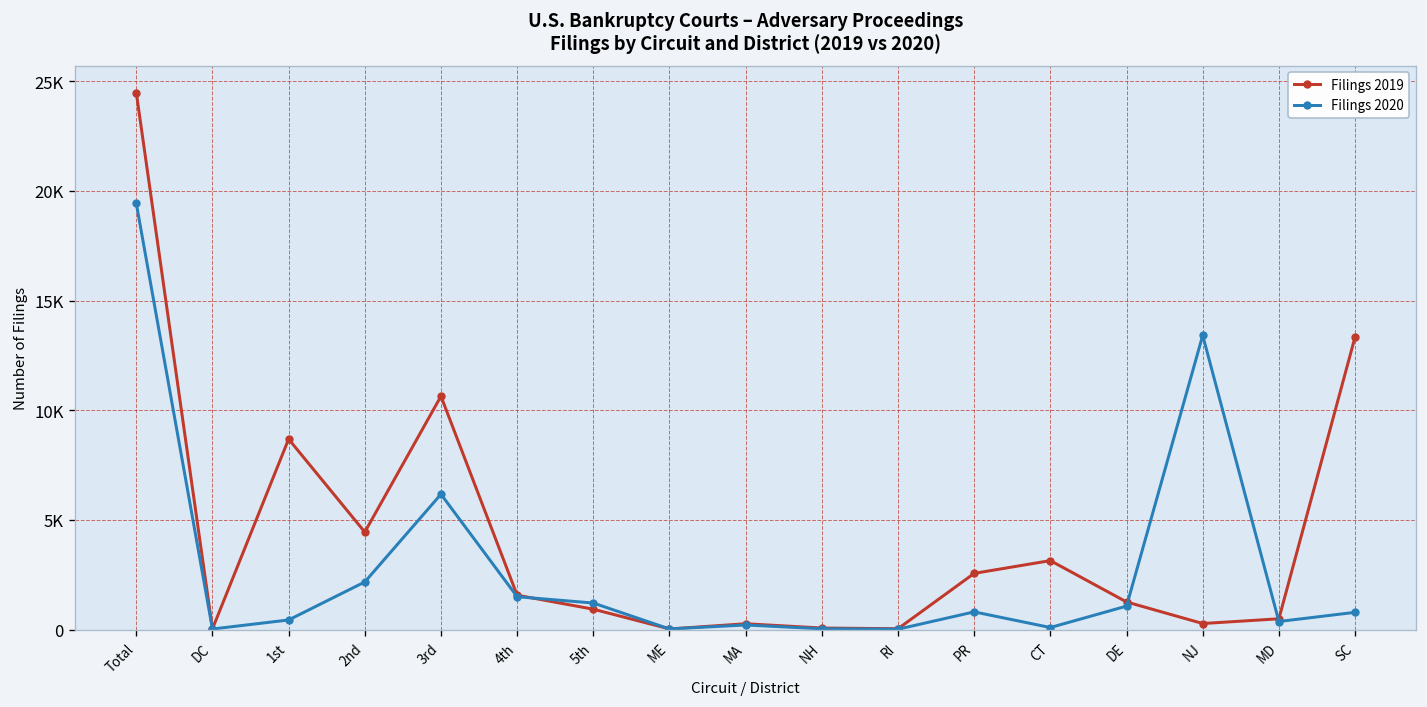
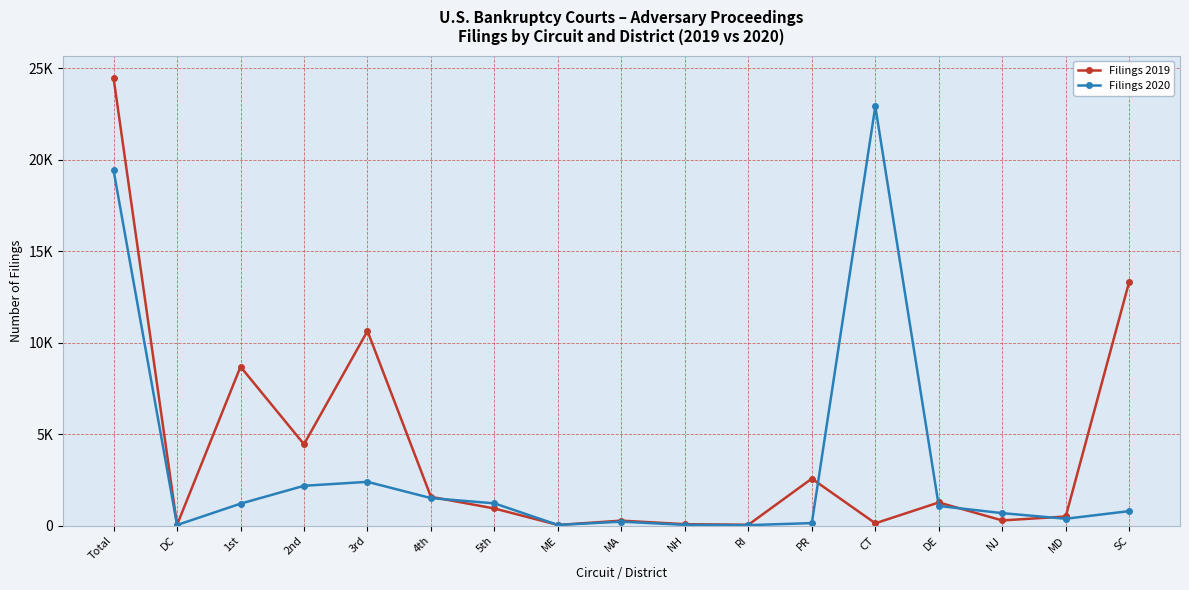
  {
    "Filings 2019": {
      "Total": 24500,
      "1st": 8700,
      "2nd": 4400,
      "3rd": 10600,
      "5th": 900,
      "PR": 2600,
-     "CT": 3100,
+     "CT": 100,
      "DE": 1300,
      "NJ": 300,
      "SC": 13300
    },
    "Filings 2020": {
      "Total": 19400,
-     "1st": 400,
+     "1st": 1200,
      "2nd": 2200,
-     "3rd": 6200,
+     "3rd": 2400,
      "5th": 1200,
-     "PR": 800,
-     "CT": 100,
+     "PR": 100,
+     "CT": 22900,
      "DE": 1100,
-     "NJ": 13400,
+     "NJ": 700,
      "SC": 800
    }
  }
